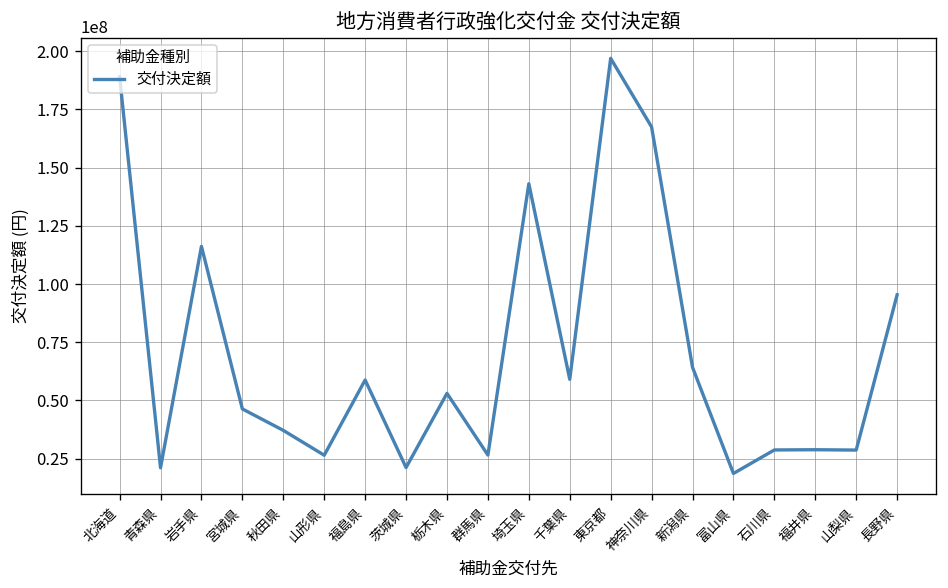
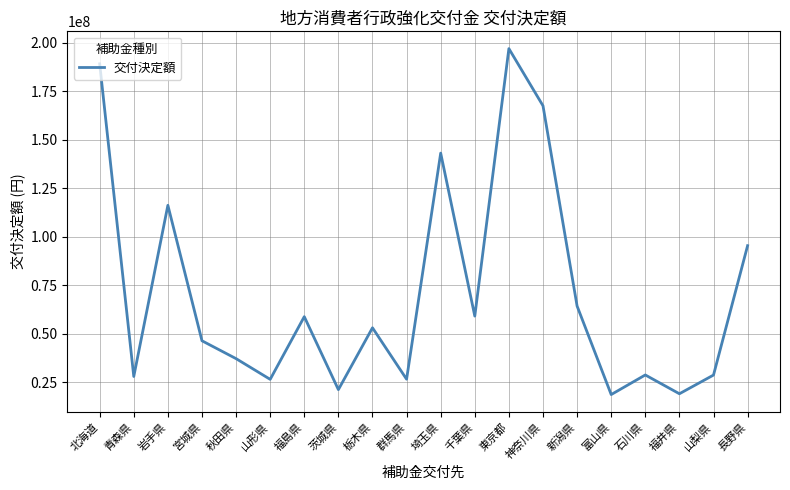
  {
-   "青森県": 21000000,
+   "青森県": 28000000,
    "岩手県": 116000000,
    "宮城県": 46000000,
    "秋田県": 37000000,
    "山形県": 26000000,
    "福島県": 59000000,
    "茨城県": 21000000,
    "栃木県": 53000000,
    "群馬県": 27000000,
    "埼玉県": 143000000,
    "千葉県": 59000000,
    "東京都": 197000000,
    "神奈川県": 167000000,
    "新潟県": 64000000,
    "富山県": 19000000,
    "石川県": 29000000,
-   "福井県": 29000000,
+   "福井県": 19000000,
    "山梨県": 29000000,
    "長野県": 95000000
  }
